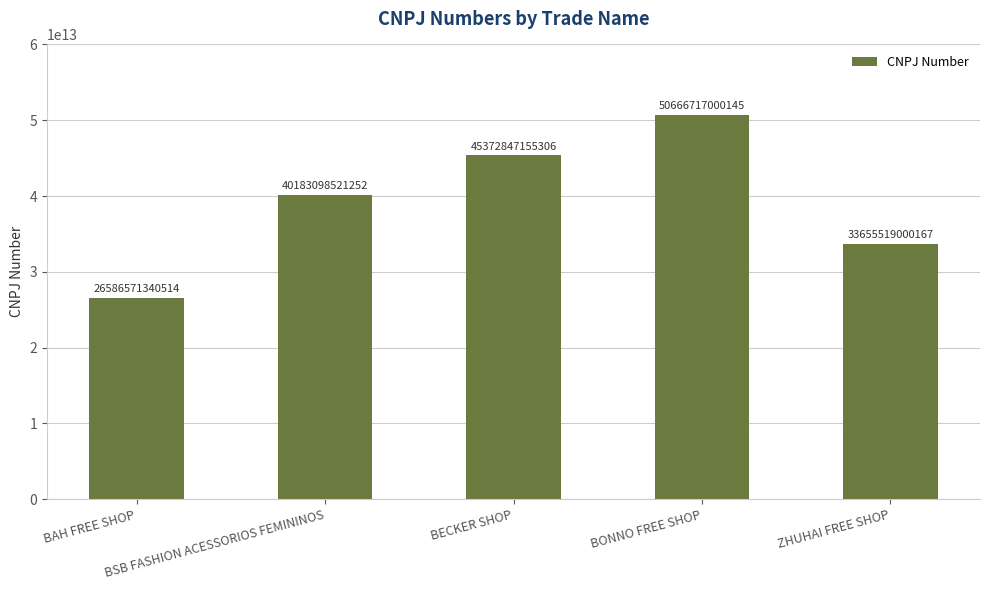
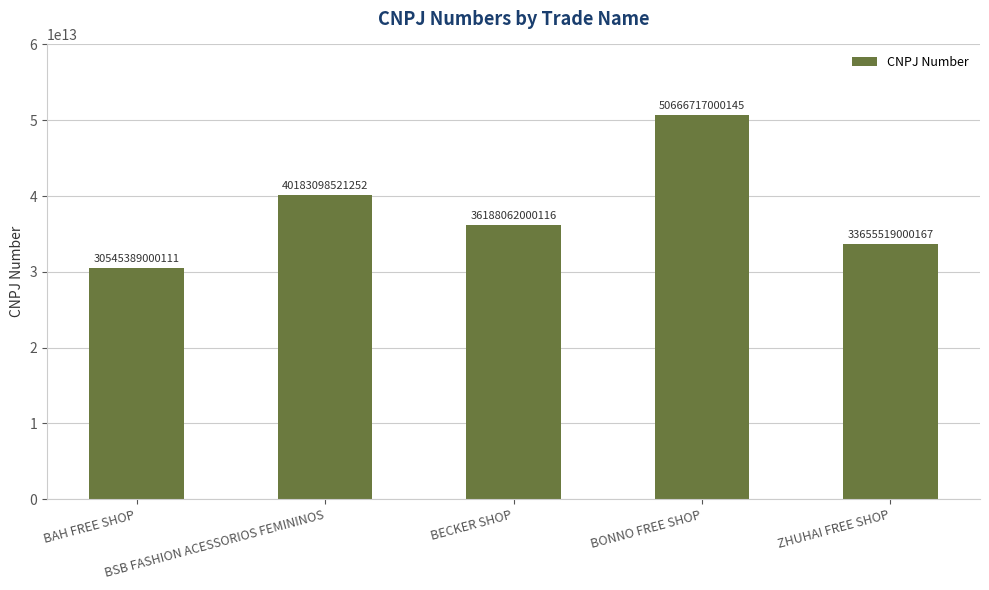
  {
-   "BAH FREE SHOP": 26586571340514,
+   "BAH FREE SHOP": 30545389000111,
    "BSB FASHION ACESSORIOS FEMININOS": 40183098521252,
-   "BECKER SHOP": 45372847155306,
+   "BECKER SHOP": 36188062000116,
    "BONNO FREE SHOP": 50666717000145,
    "ZHUHAI FREE SHOP": 33655519000167
  }
